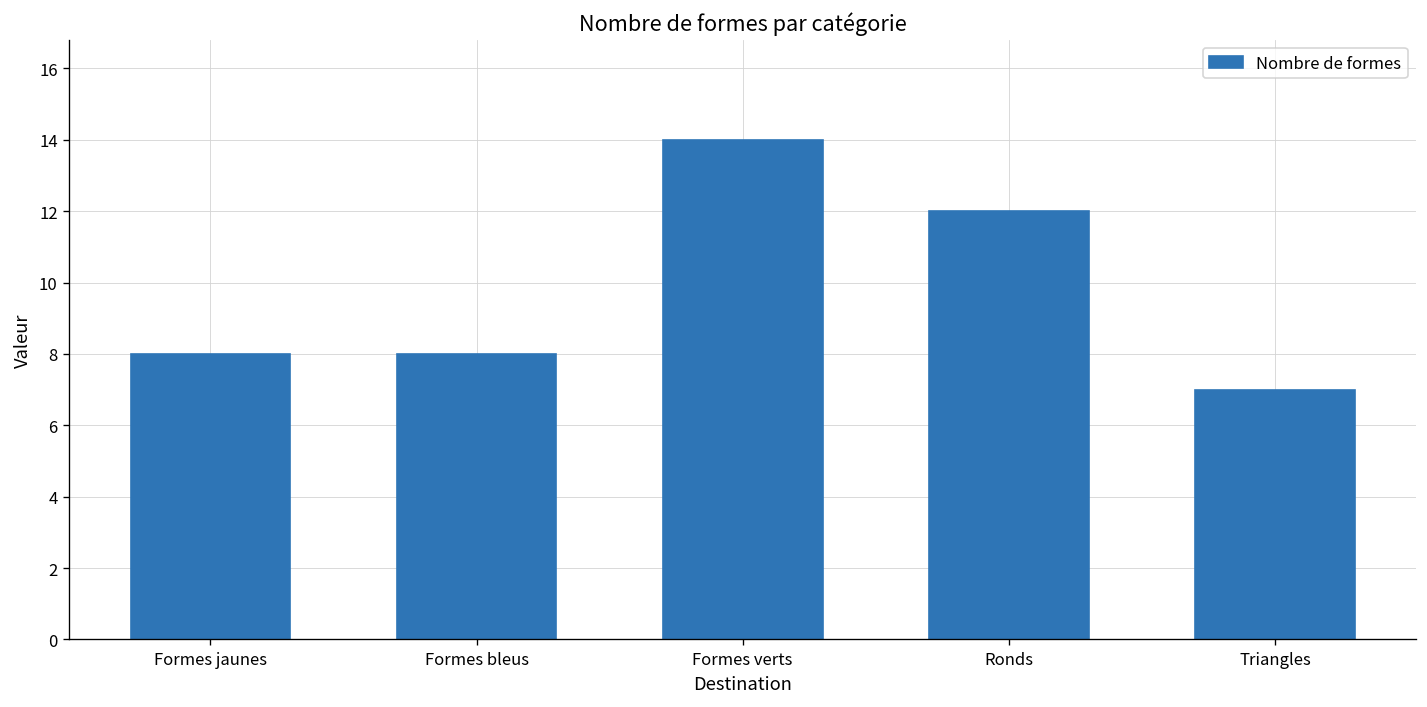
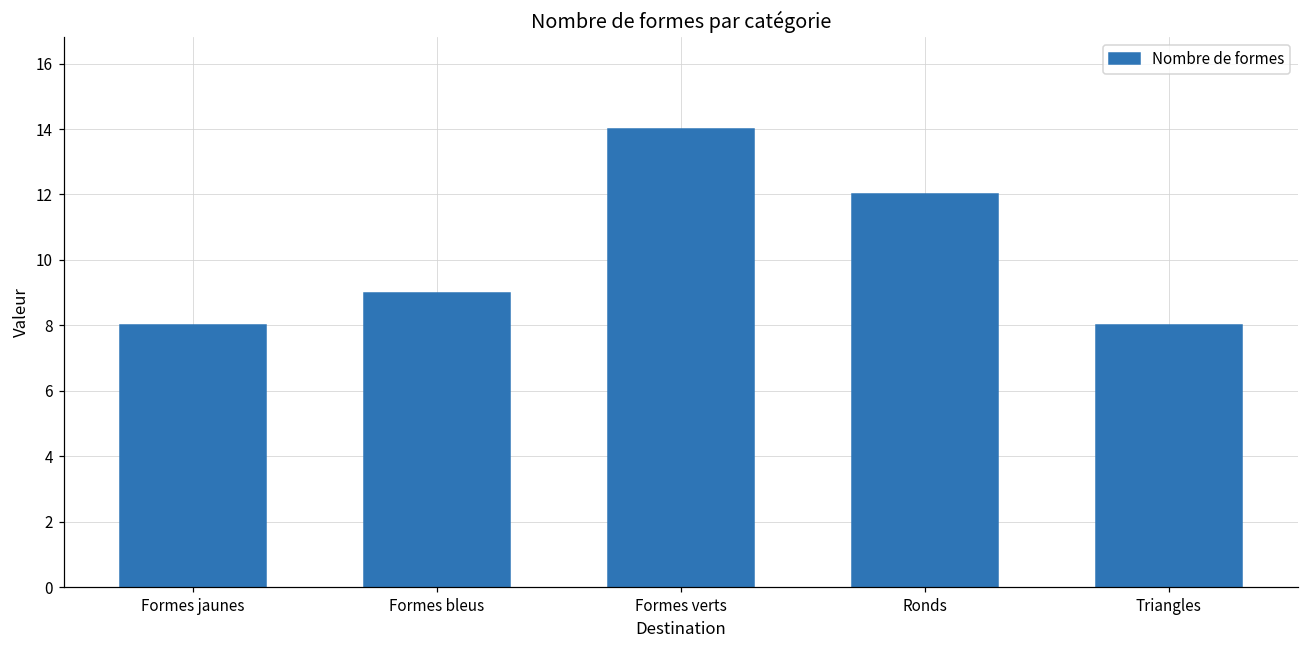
  {
    "Formes jaunes": 8,
-   "Formes bleus": 8,
+   "Formes bleus": 9,
    "Formes verts": 14,
    "Ronds": 12,
-   "Triangles": 7
+   "Triangles": 8
  }
